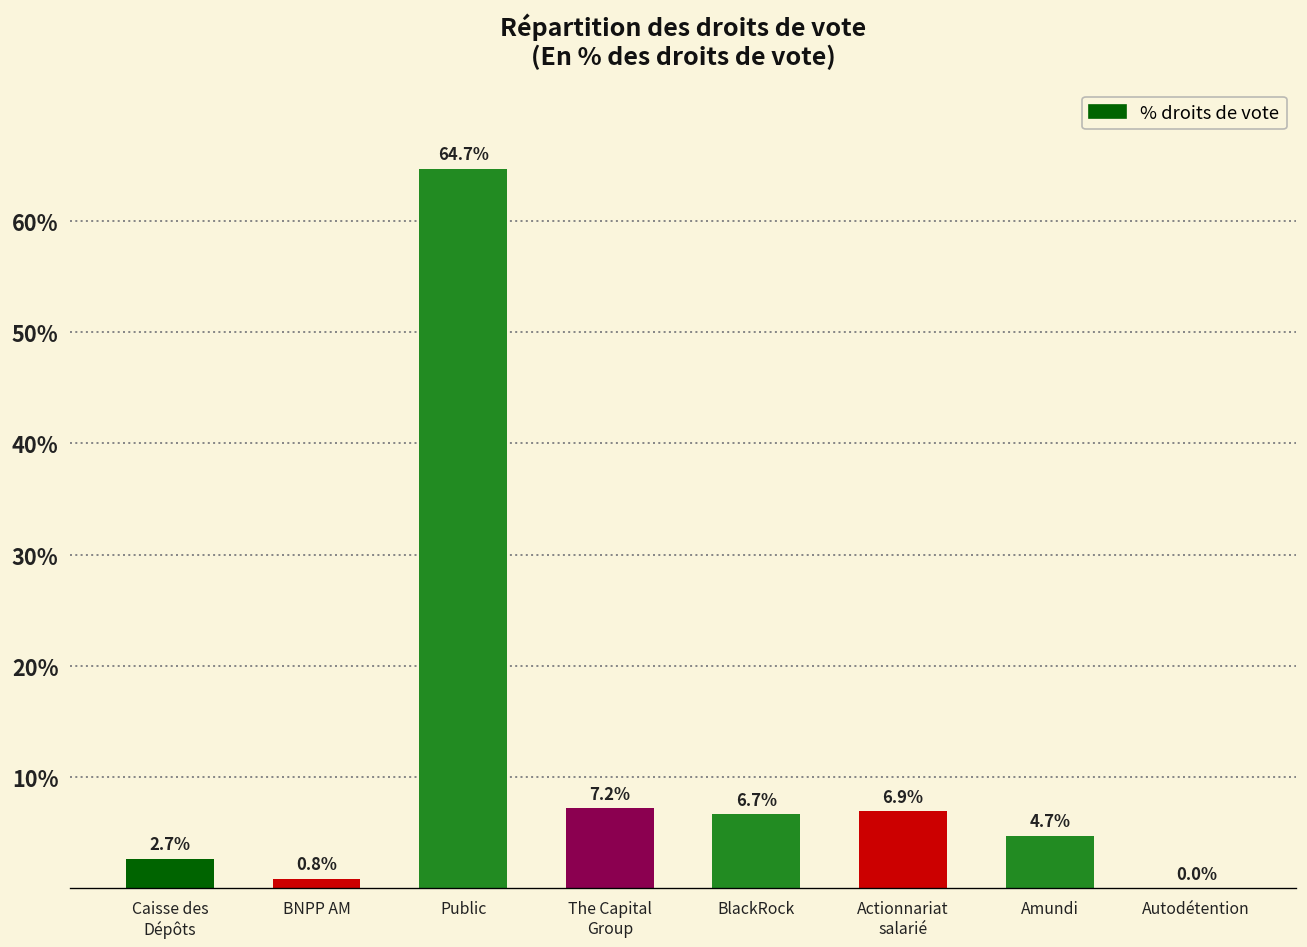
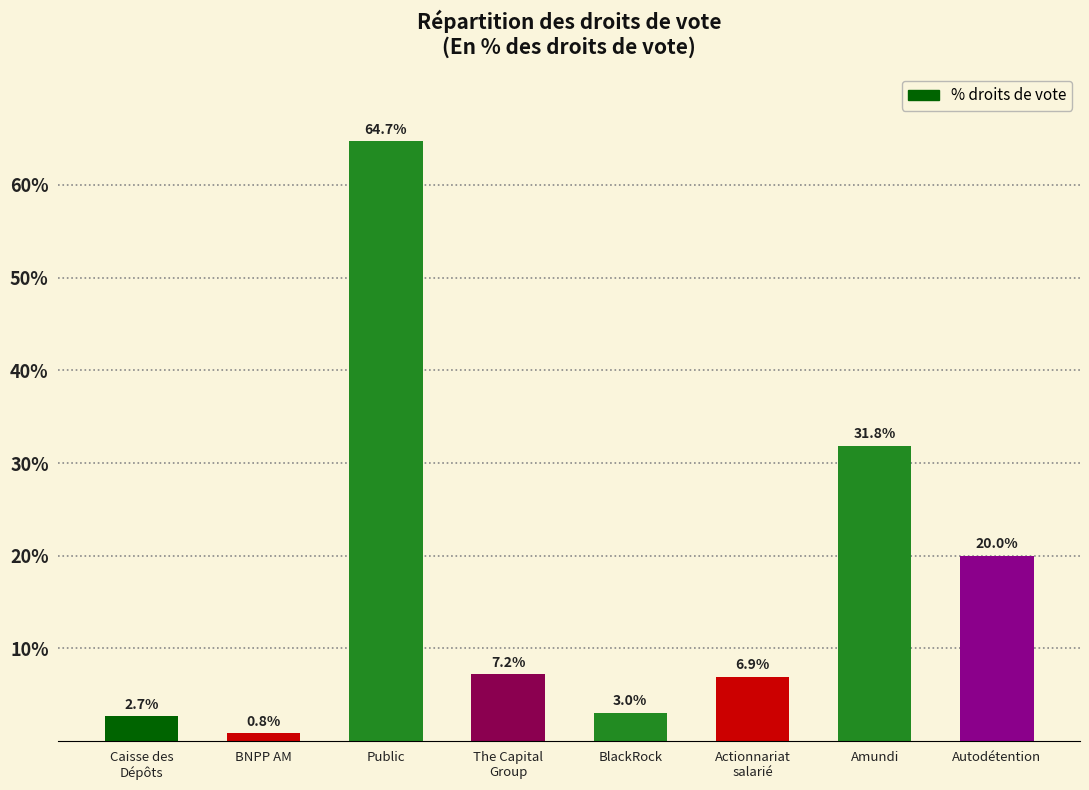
  {
    "Caisse des Dépôts": "2.7%",
    "BNPP AM": "0.8%",
    "Public": "64.7%",
    "The Capital Group": "7.2%",
-   "BlackRock": "6.7%",
+   "BlackRock": "3.0%",
    "Actionnariat salarié": "6.9%",
-   "Amundi": "4.7%",
-   "Autodétention": "0.0%"
+   "Amundi": "31.8%",
+   "Autodétention": "20.0%"
  }
